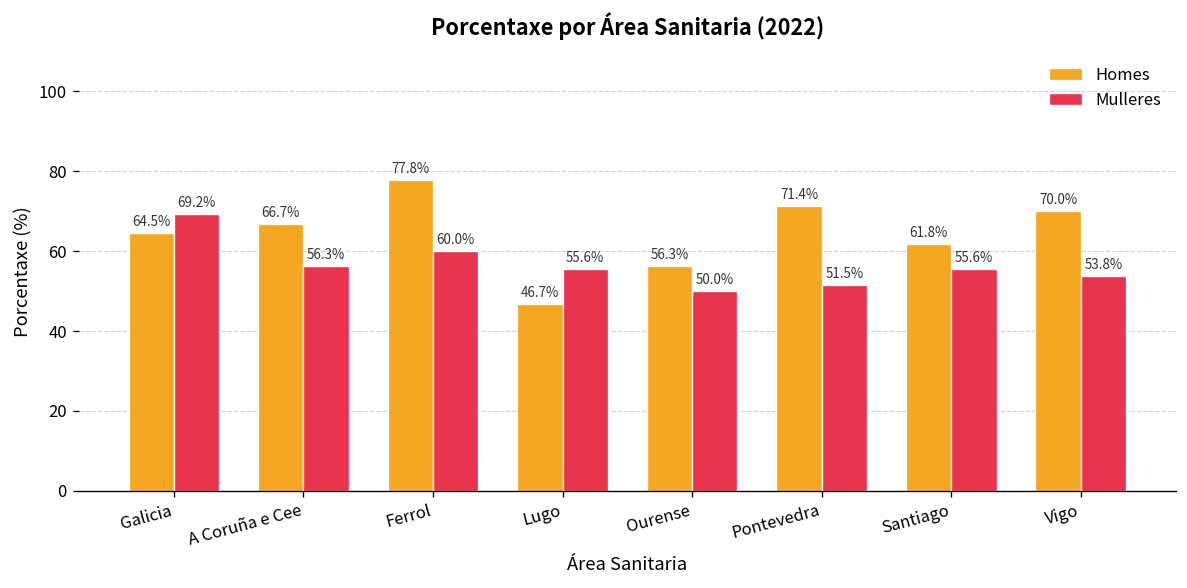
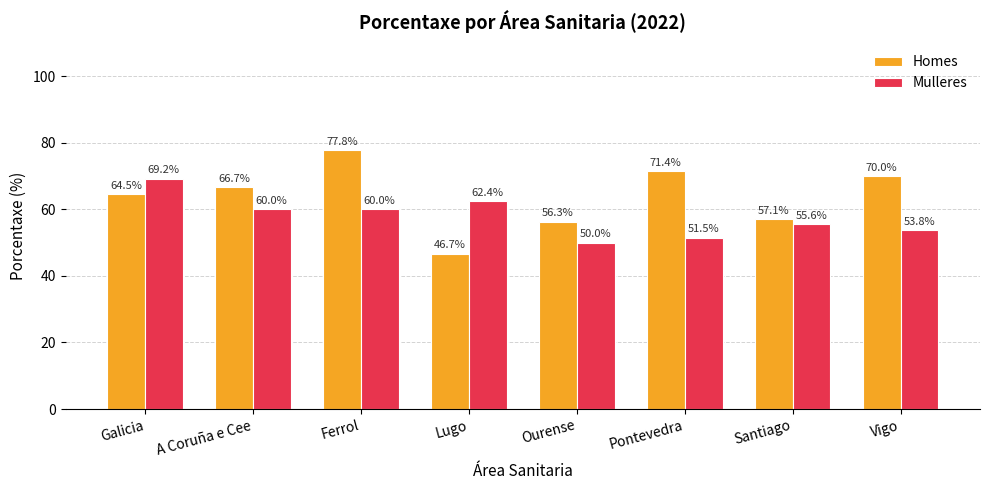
  {
    "Homes": {
      "Galicia": "64.5%",
      "A Coruña e Cee": "66.7%",
      "Ferrol": "77.8%",
      "Lugo": "46.7%",
      "Ourense": "56.3%",
      "Pontevedra": "71.4%",
-     "Santiago": "61.8%",
+     "Santiago": "57.1%",
      "Vigo": "70.0%"
    },
    "Mulleres": {
      "Galicia": "69.2%",
-     "A Coruña e Cee": "56.3%",
+     "A Coruña e Cee": "60.0%",
      "Ferrol": "60.0%",
-     "Lugo": "55.6%",
+     "Lugo": "62.4%",
      "Ourense": "50.0%",
      "Pontevedra": "51.5%",
      "Santiago": "55.6%",
      "Vigo": "53.8%"
    }
  }
